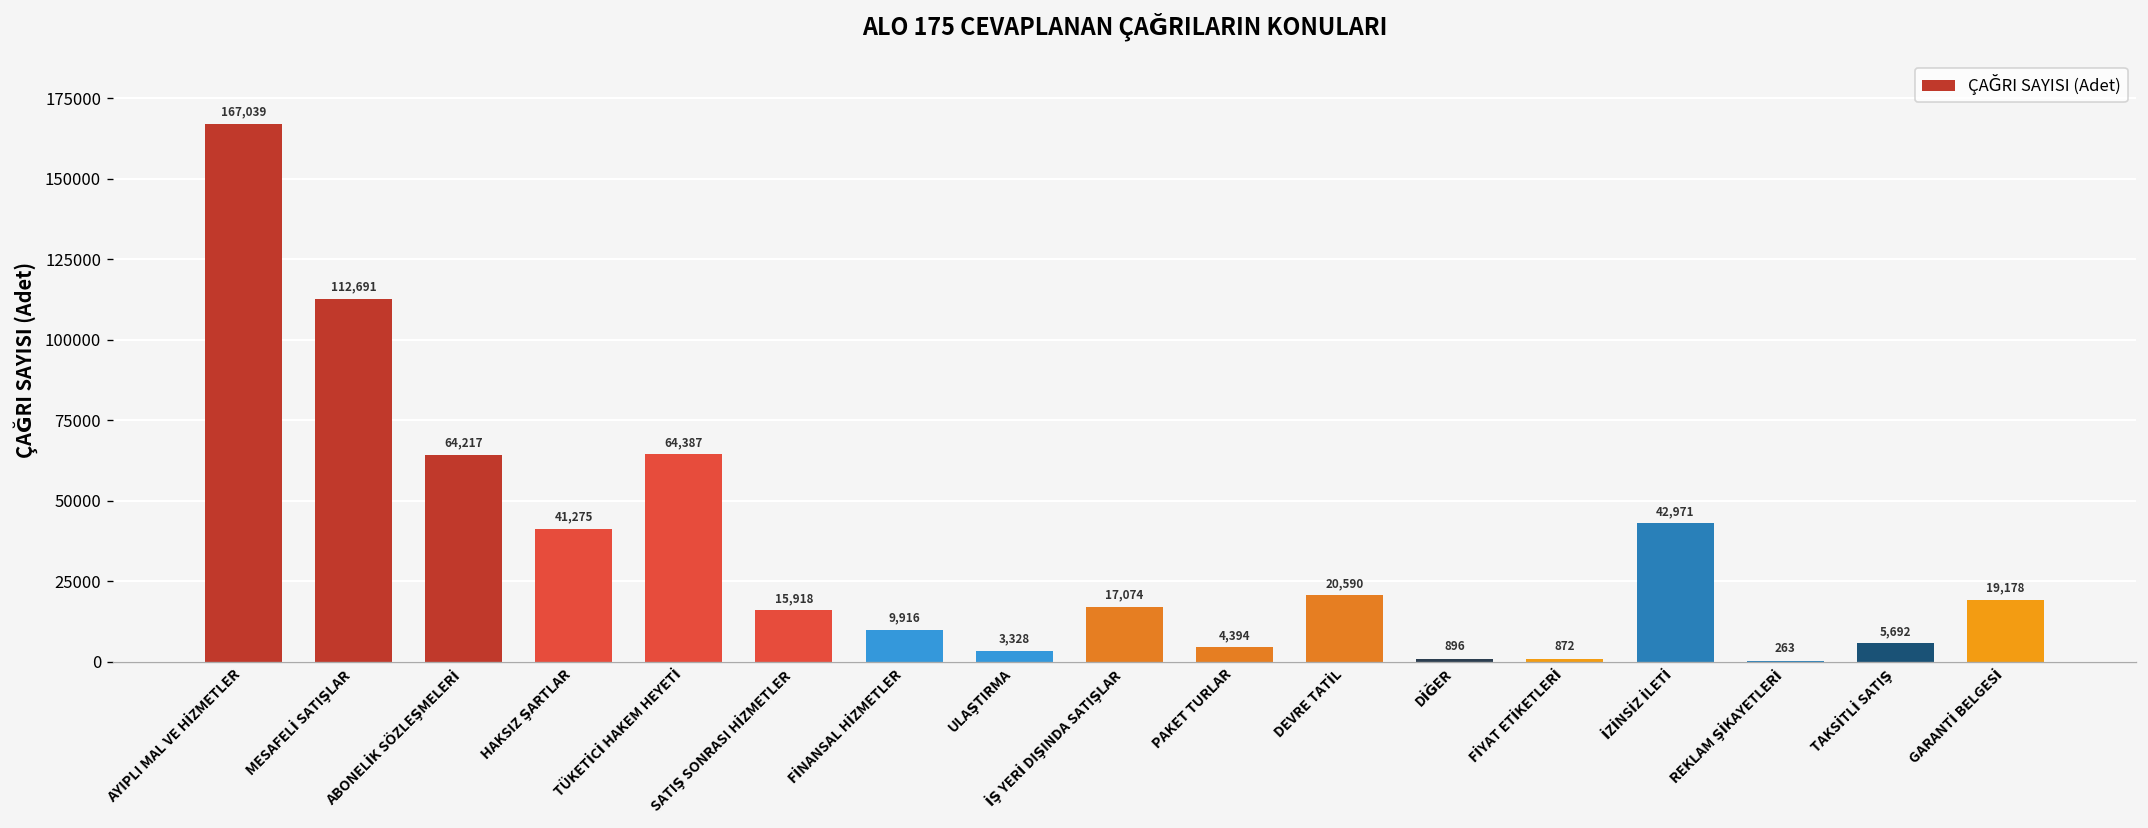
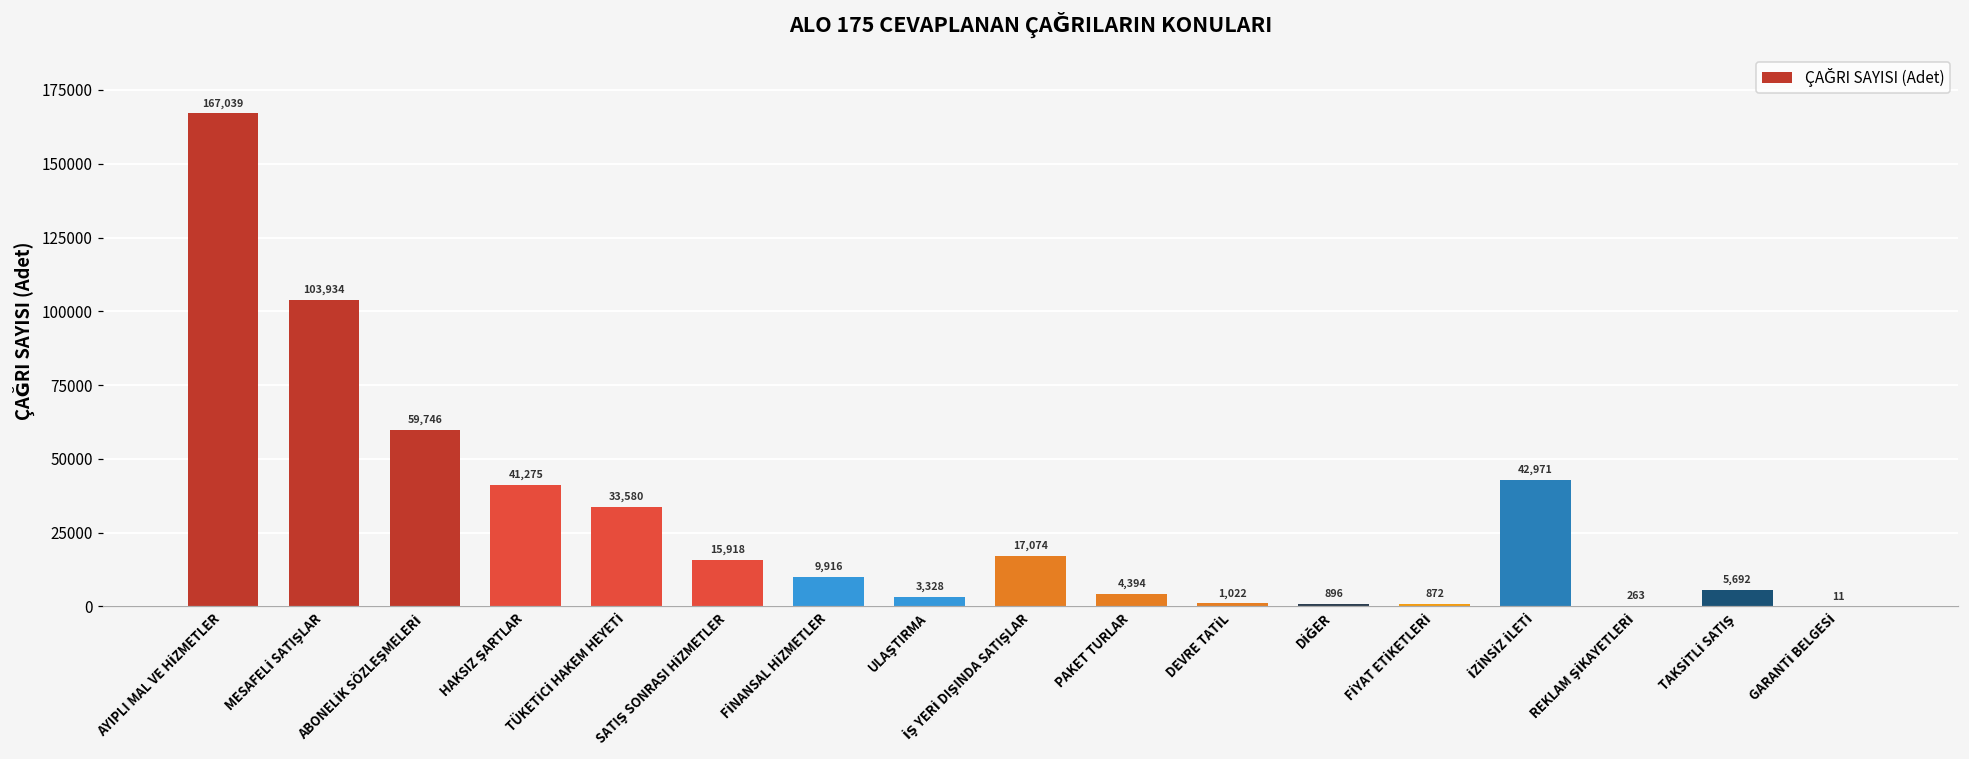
  {
    "AYIPLI MAL VE HİZMETLER": "167,039",
-   "MESAFELİ SATIŞLAR": "112,691",
-   "ABONELİK SÖZLEŞMELERİ": "64,217",
+   "MESAFELİ SATIŞLAR": "103,934",
+   "ABONELİK SÖZLEŞMELERİ": "59,746",
    "HAKSIZ ŞARTLAR": "41,275",
-   "TÜKETİCİ HAKEM HEYETİ": "64,387",
+   "TÜKETİCİ HAKEM HEYETİ": "33,580",
    "SATIŞ SONRASI HİZMETLER": "15,918",
    "FİNANSAL HİZMETLER": "9,916",
    "ULAŞTIRMA": "3,328",
    "İŞ YERİ DIŞINDA SATIŞLAR": "17,074",
    "PAKET TURLAR": "4,394",
-   "DEVRE TATİL": "20,590",
+   "DEVRE TATİL": "1,022",
    "DİĞER": "896",
    "FİYAT ETİKETLERİ": "872",
    "İZİNSİZ İLETİ": "42,971",
    "REKLAM ŞİKAYETLERİ": "263",
    "TAKSİTLİ SATIŞ": "5,692",
-   "GARANTİ BELGESİ": "19,178"
+   "GARANTİ BELGESİ": "11"
  }
